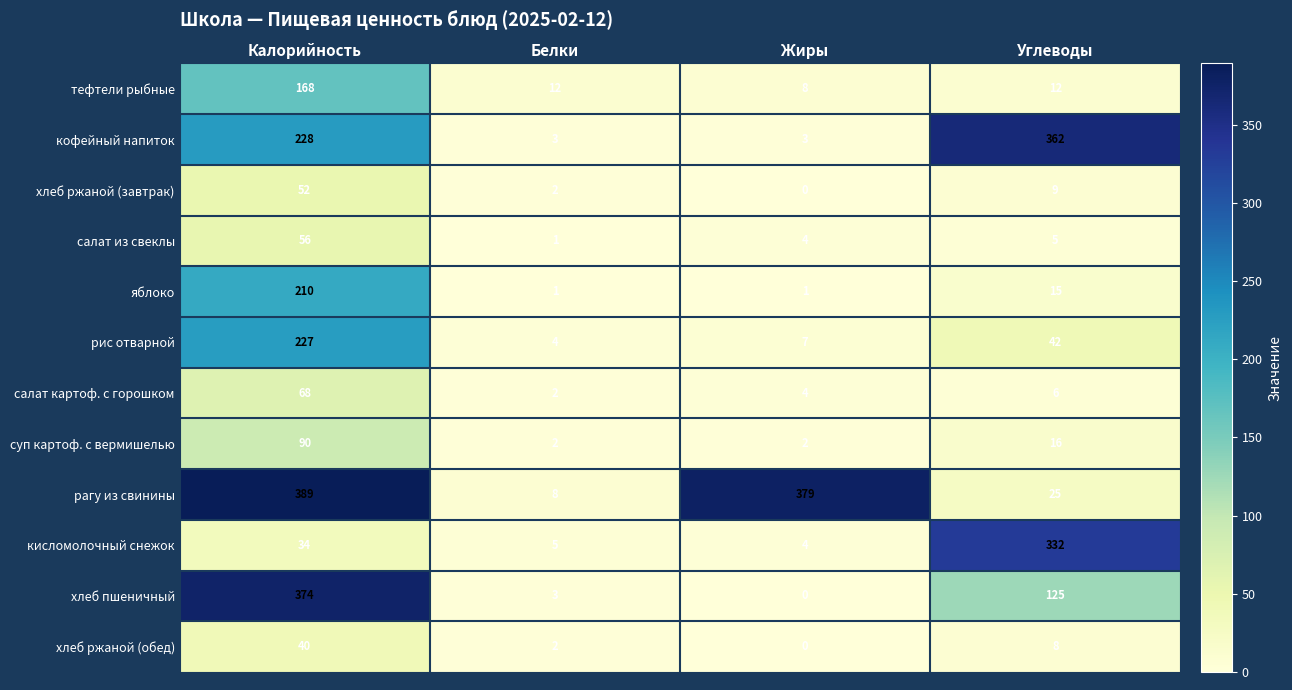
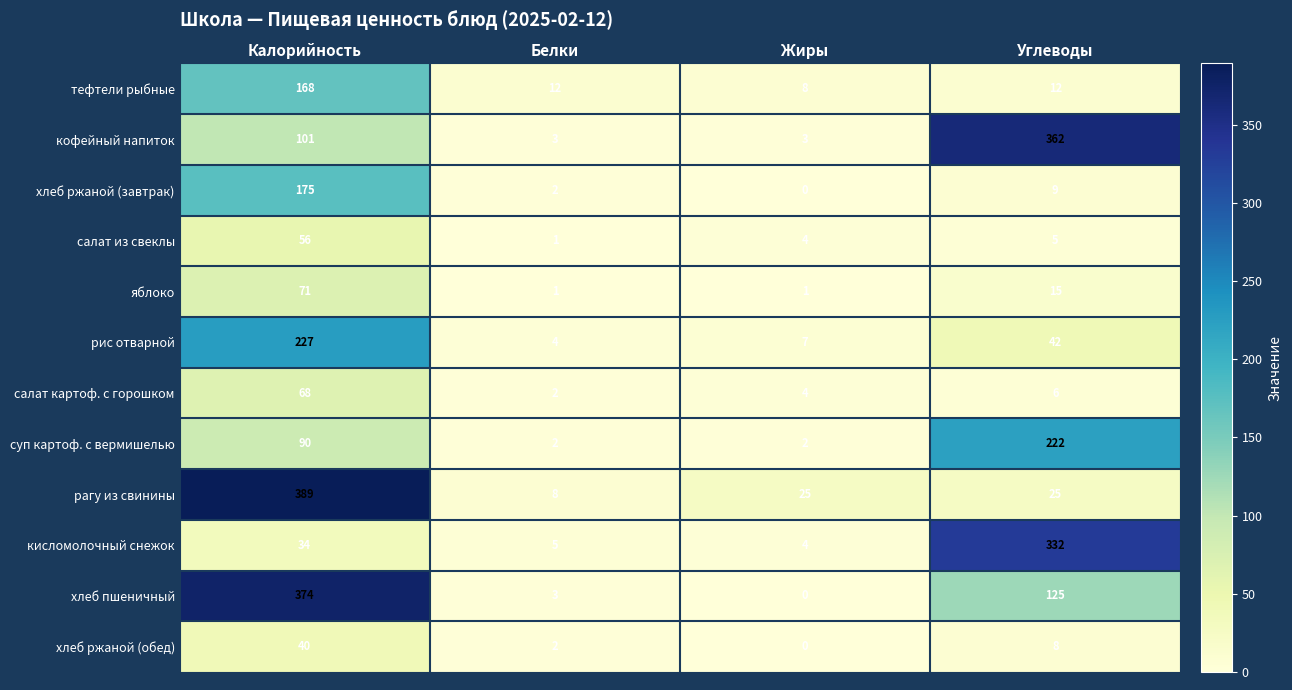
  {
    "тефтели рыбные": {
      "Калорийность": 168
    },
    "кофейный напиток": {
-     "Калорийность": 228,
+     "Калорийность": 101,
      "Углеводы": 362
    },
    "хлеб ржаной (завтрак)": {
-     "Калорийность": 52
+     "Калорийность": 175
    },
    "салат из свеклы": {
      "Калорийность": 56
    },
    "яблоко": {
-     "Калорийность": 210,
+     "Калорийность": 71,
      "Углеводы": 15
    },
    "рис отварной": {
      "Калорийность": 227,
      "Углеводы": 42
    },
    "салат картоф. с горошком": {
      "Калорийность": 68
    },
    "суп картоф. с вермишелью": {
      "Калорийность": 90,
-     "Углеводы": 16
+     "Углеводы": 222
    },
    "рагу из свинины": {
      "Калорийность": 389,
-     "Жиры": 379,
+     "Жиры": 25,
      "Углеводы": 25
    },
    "кисломолочный снежок": {
      "Калорийность": 34,
      "Углеводы": 332
    },
    "хлеб пшеничный": {
      "Калорийность": 374,
      "Углеводы": 125
    },
    "хлеб ржаной (обед)": {
      "Калорийность": 40
    }
  }
